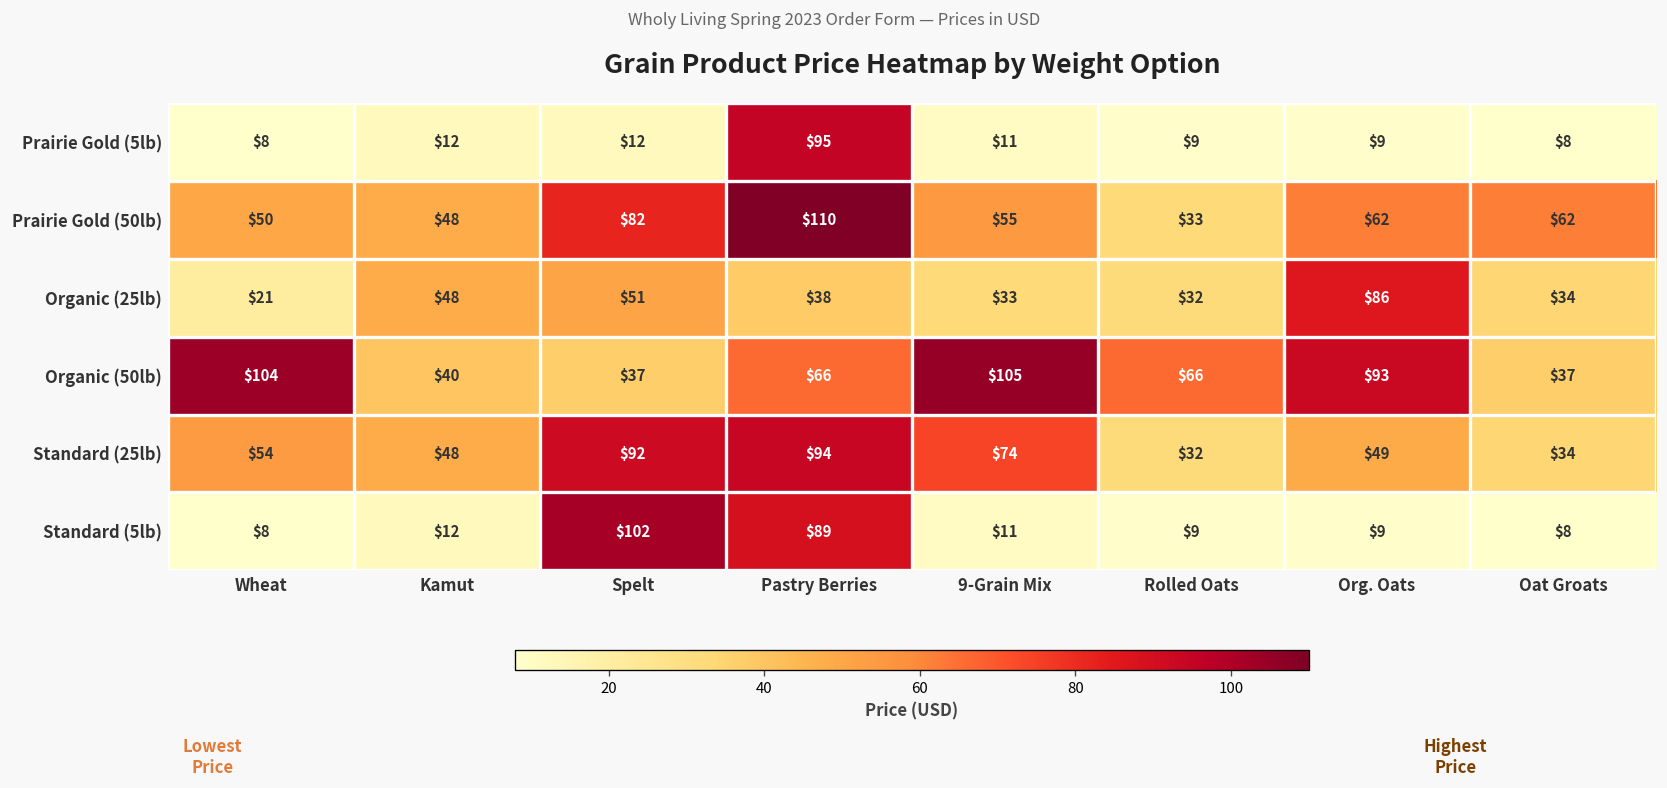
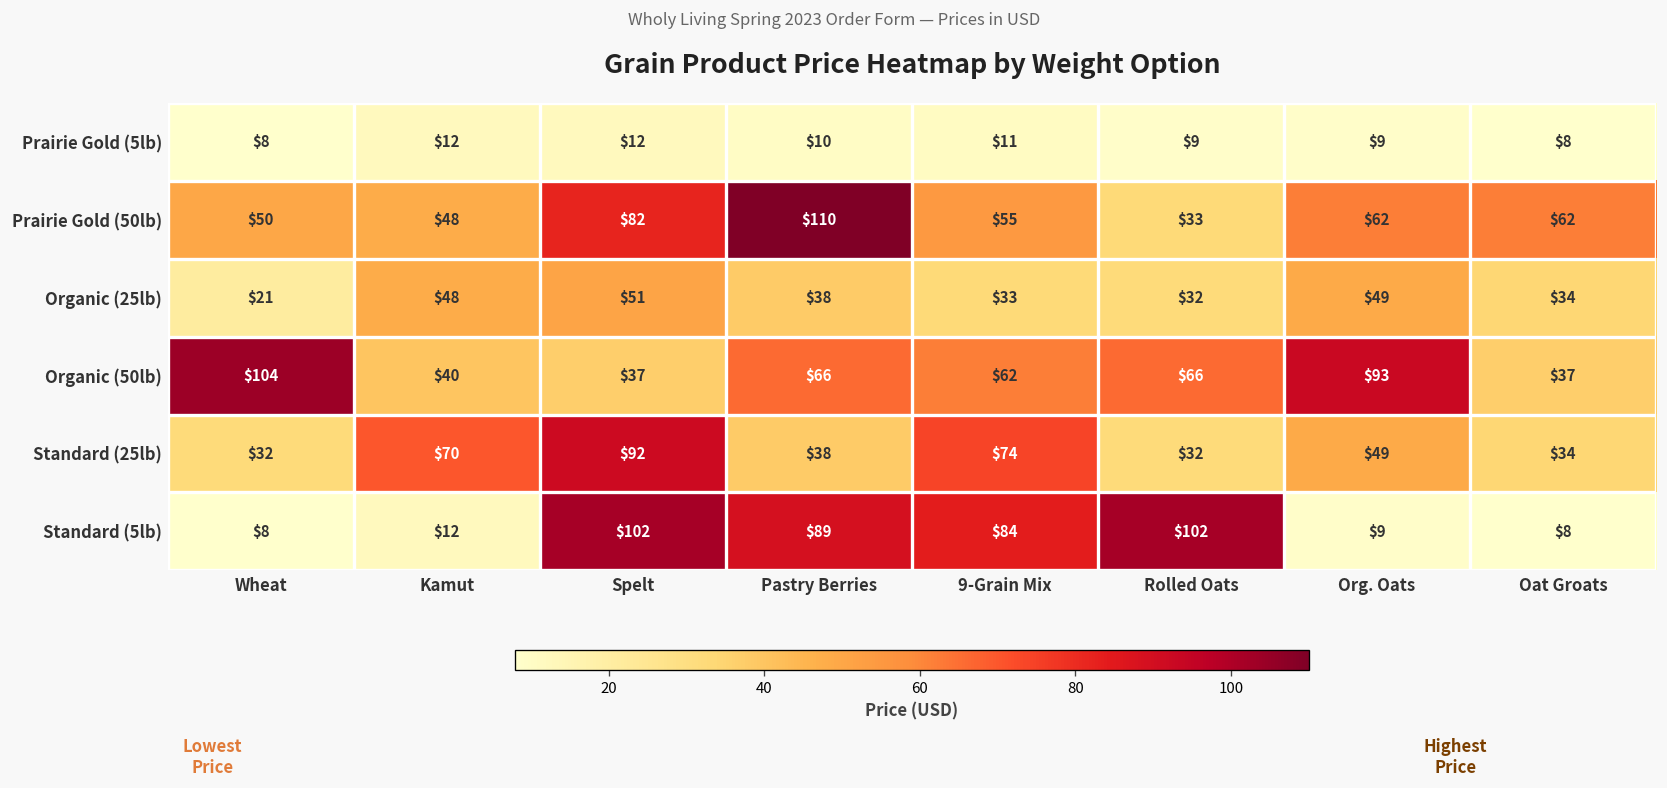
  {
    "Prairie Gold (5lb)": {
      "Wheat": "$8",
      "Kamut": "$12",
      "Spelt": "$12",
-     "Pastry Berries": "$95",
+     "Pastry Berries": "$10",
      "9-Grain Mix": "$11",
      "Rolled Oats": "$9",
      "Org. Oats": "$9",
      "Oat Groats": "$8"
    },
    "Prairie Gold (50lb)": {
      "Wheat": "$50",
      "Kamut": "$48",
      "Spelt": "$82",
      "Pastry Berries": "$110",
      "9-Grain Mix": "$55",
      "Rolled Oats": "$33",
      "Org. Oats": "$62",
      "Oat Groats": "$62"
    },
    "Organic (25lb)": {
      "Wheat": "$21",
      "Kamut": "$48",
      "Spelt": "$51",
      "Pastry Berries": "$38",
      "9-Grain Mix": "$33",
      "Rolled Oats": "$32",
-     "Org. Oats": "$86",
+     "Org. Oats": "$49",
      "Oat Groats": "$34"
    },
    "Organic (50lb)": {
      "Wheat": "$104",
      "Kamut": "$40",
      "Spelt": "$37",
      "Pastry Berries": "$66",
-     "9-Grain Mix": "$105",
+     "9-Grain Mix": "$62",
      "Rolled Oats": "$66",
      "Org. Oats": "$93",
      "Oat Groats": "$37"
    },
    "Standard (25lb)": {
-     "Wheat": "$54",
-     "Kamut": "$48",
+     "Wheat": "$32",
+     "Kamut": "$70",
      "Spelt": "$92",
-     "Pastry Berries": "$94",
+     "Pastry Berries": "$38",
      "9-Grain Mix": "$74",
      "Rolled Oats": "$32",
      "Org. Oats": "$49",
      "Oat Groats": "$34"
    },
    "Standard (5lb)": {
      "Wheat": "$8",
      "Kamut": "$12",
      "Spelt": "$102",
      "Pastry Berries": "$89",
-     "9-Grain Mix": "$11",
-     "Rolled Oats": "$9",
+     "9-Grain Mix": "$84",
+     "Rolled Oats": "$102",
      "Org. Oats": "$9",
      "Oat Groats": "$8"
    }
  }
